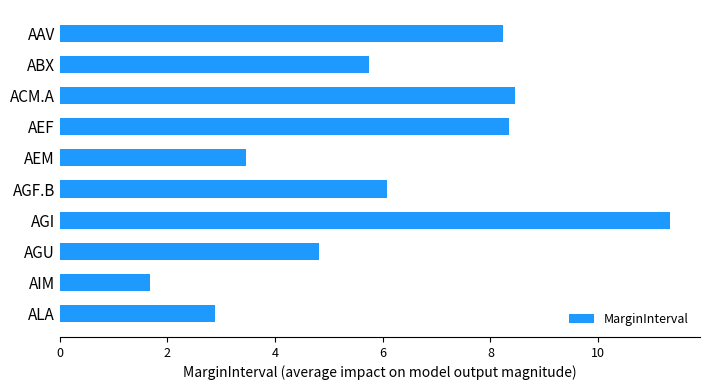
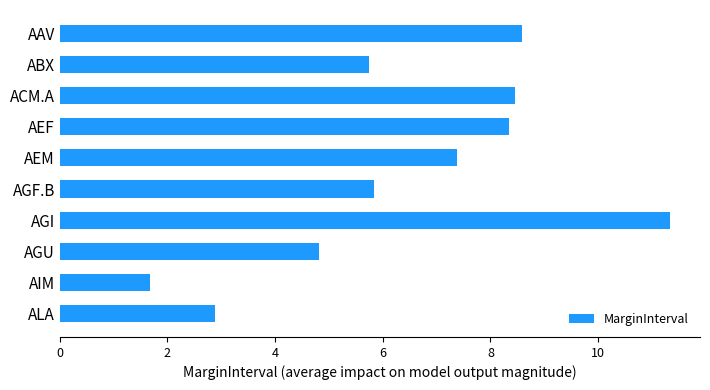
  {
-   "AAV": 8.2,
+   "AAV": 8.6,
    "ABX": 5.8,
    "ACM.A": 8.5,
    "AEF": 8.3,
-   "AEM": 3.5,
-   "AGF.B": 6.1,
+   "AEM": 7.4,
+   "AGF.B": 5.8,
    "AGI": 11.3,
    "AGU": 4.8,
    "AIM": 1.7,
    "ALA": 2.9
  }
